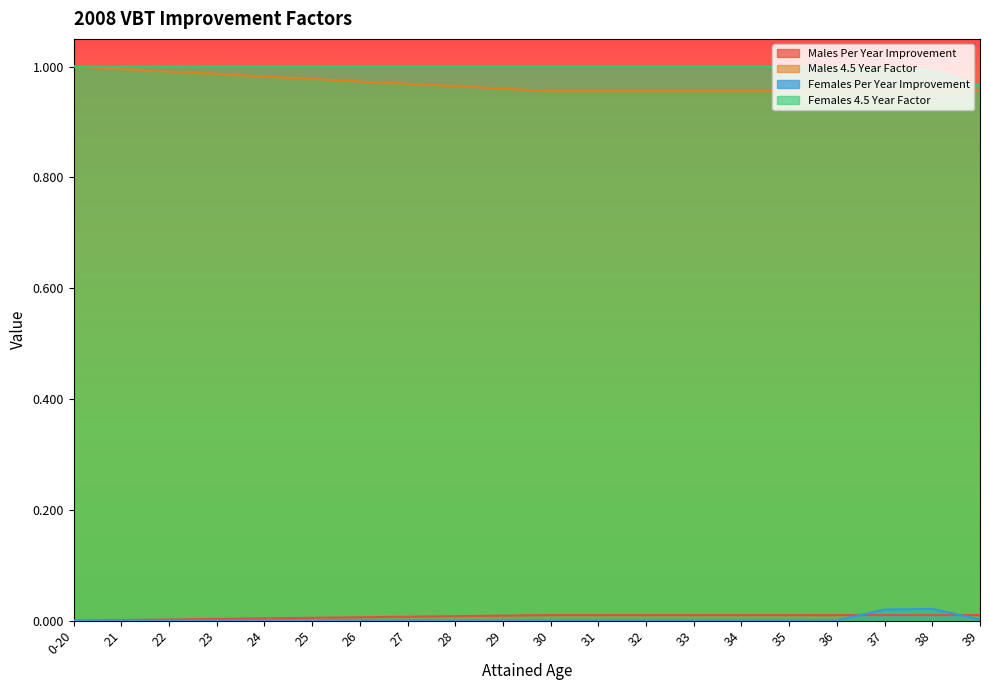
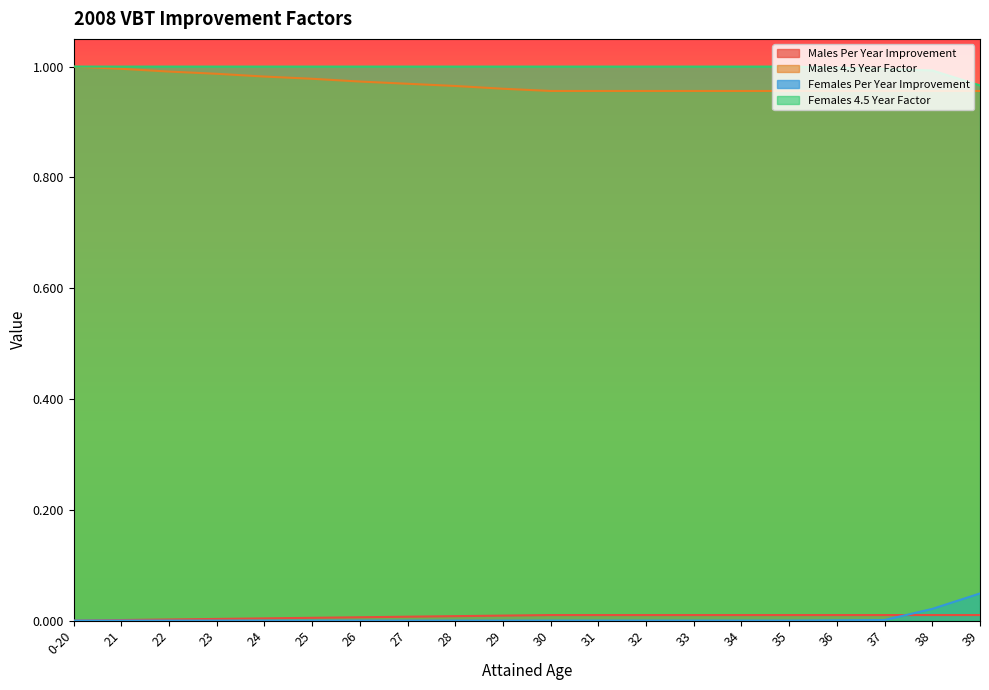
  {
    "Females Per Year Improvement": {
      "25": 0.00,
      "26": 0.00,
      "27": 0.00,
      "28": 0.00,
      "29": 0.00,
      "30": 0.00,
      "31": 0.00,
      "32": 0.00,
      "33": 0.00,
      "34": 0.00,
      "35": 0.00,
      "36": 0.00,
-     "37": 0.02,
+     "37": 0.00,
      "38": 0.02,
-     "39": 0.00
+     "39": 0.05
    },
    "Females 4.5 Year Factor": {
      "22": 1.00,
      "23": 1.00,
      "24": 1.00,
      "25": 1.00,
      "26": 1.00,
      "27": 1.00,
      "28": 1.00,
      "29": 1.00,
      "30": 1.00,
      "31": 1.00,
      "32": 1.00,
      "33": 1.00,
      "34": 1.00,
      "39": 0.97
    }
  }
